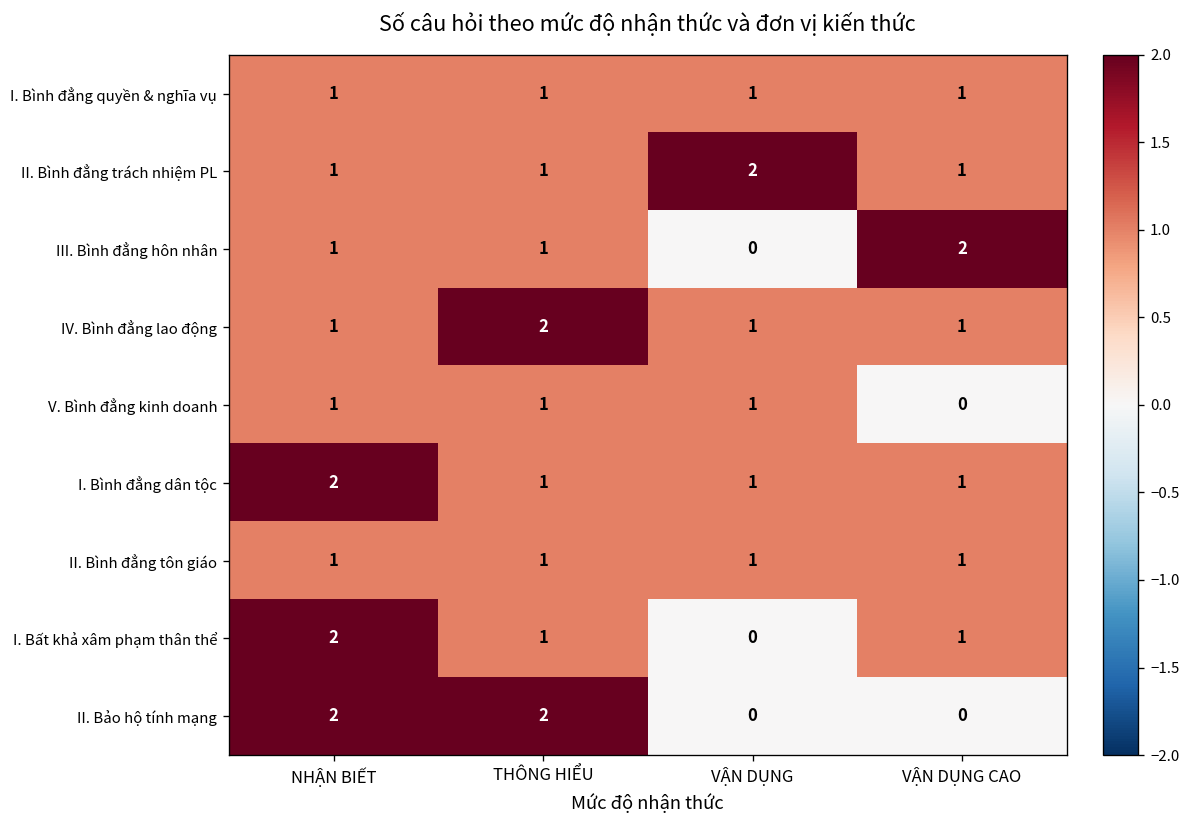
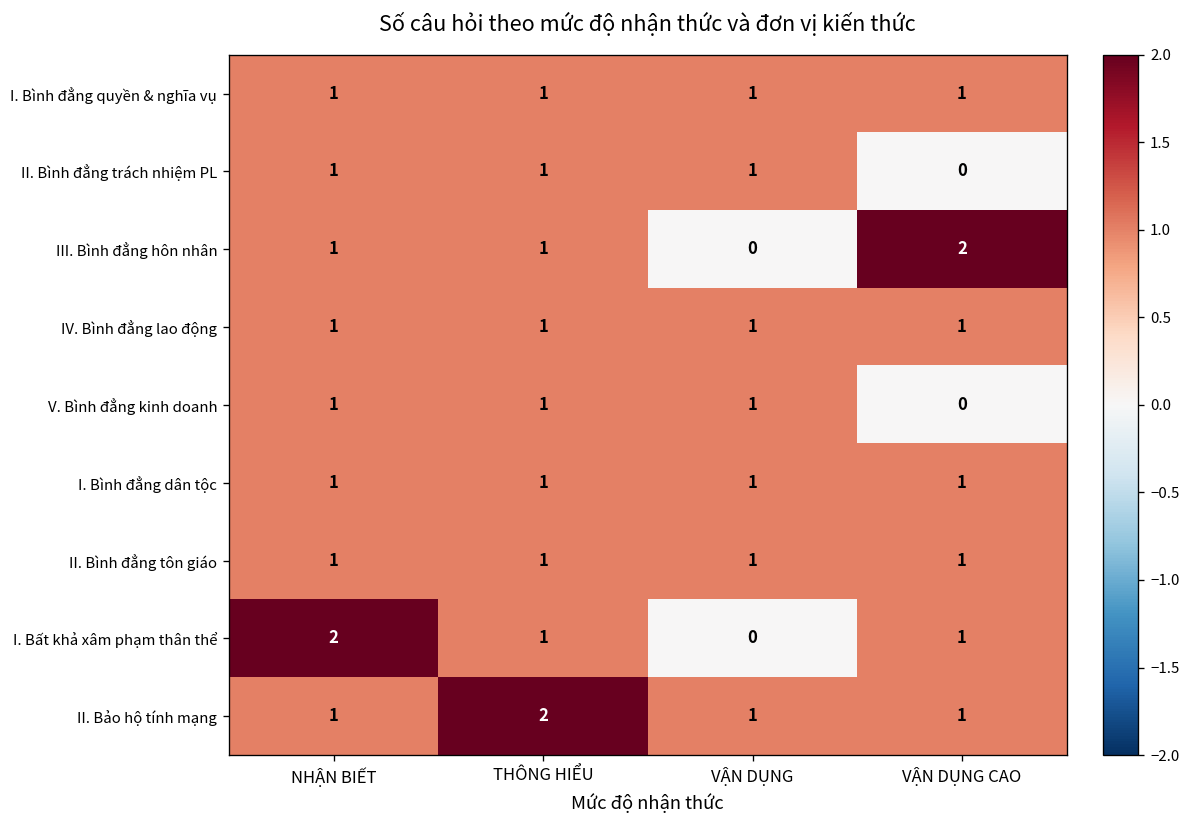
  {
    "I. Bình đẳng quyền & nghĩa vụ": {
      "NHẬN BIẾT": 1,
      "THÔNG HIỂU": 1,
      "VẬN DỤNG": 1,
      "VẬN DỤNG CAO": 1
    },
    "II. Bình đẳng trách nhiệm PL": {
      "NHẬN BIẾT": 1,
      "THÔNG HIỂU": 1,
-     "VẬN DỤNG": 2,
-     "VẬN DỤNG CAO": 1
+     "VẬN DỤNG": 1,
+     "VẬN DỤNG CAO": 0
    },
    "III. Bình đẳng hôn nhân": {
      "NHẬN BIẾT": 1,
      "THÔNG HIỂU": 1,
      "VẬN DỤNG": 0,
      "VẬN DỤNG CAO": 2
    },
    "IV. Bình đẳng lao động": {
      "NHẬN BIẾT": 1,
-     "THÔNG HIỂU": 2,
+     "THÔNG HIỂU": 1,
      "VẬN DỤNG": 1,
      "VẬN DỤNG CAO": 1
    },
    "V. Bình đẳng kinh doanh": {
      "NHẬN BIẾT": 1,
      "THÔNG HIỂU": 1,
      "VẬN DỤNG": 1,
      "VẬN DỤNG CAO": 0
    },
    "I. Bình đẳng dân tộc": {
-     "NHẬN BIẾT": 2,
+     "NHẬN BIẾT": 1,
      "THÔNG HIỂU": 1,
      "VẬN DỤNG": 1,
      "VẬN DỤNG CAO": 1
    },
    "II. Bình đẳng tôn giáo": {
      "NHẬN BIẾT": 1,
      "THÔNG HIỂU": 1,
      "VẬN DỤNG": 1,
      "VẬN DỤNG CAO": 1
    },
    "I. Bất khả xâm phạm thân thể": {
      "NHẬN BIẾT": 2,
      "THÔNG HIỂU": 1,
      "VẬN DỤNG": 0,
      "VẬN DỤNG CAO": 1
    },
    "II. Bảo hộ tính mạng": {
-     "NHẬN BIẾT": 2,
+     "NHẬN BIẾT": 1,
      "THÔNG HIỂU": 2,
-     "VẬN DỤNG": 0,
-     "VẬN DỤNG CAO": 0
+     "VẬN DỤNG": 1,
+     "VẬN DỤNG CAO": 1
    }
  }
